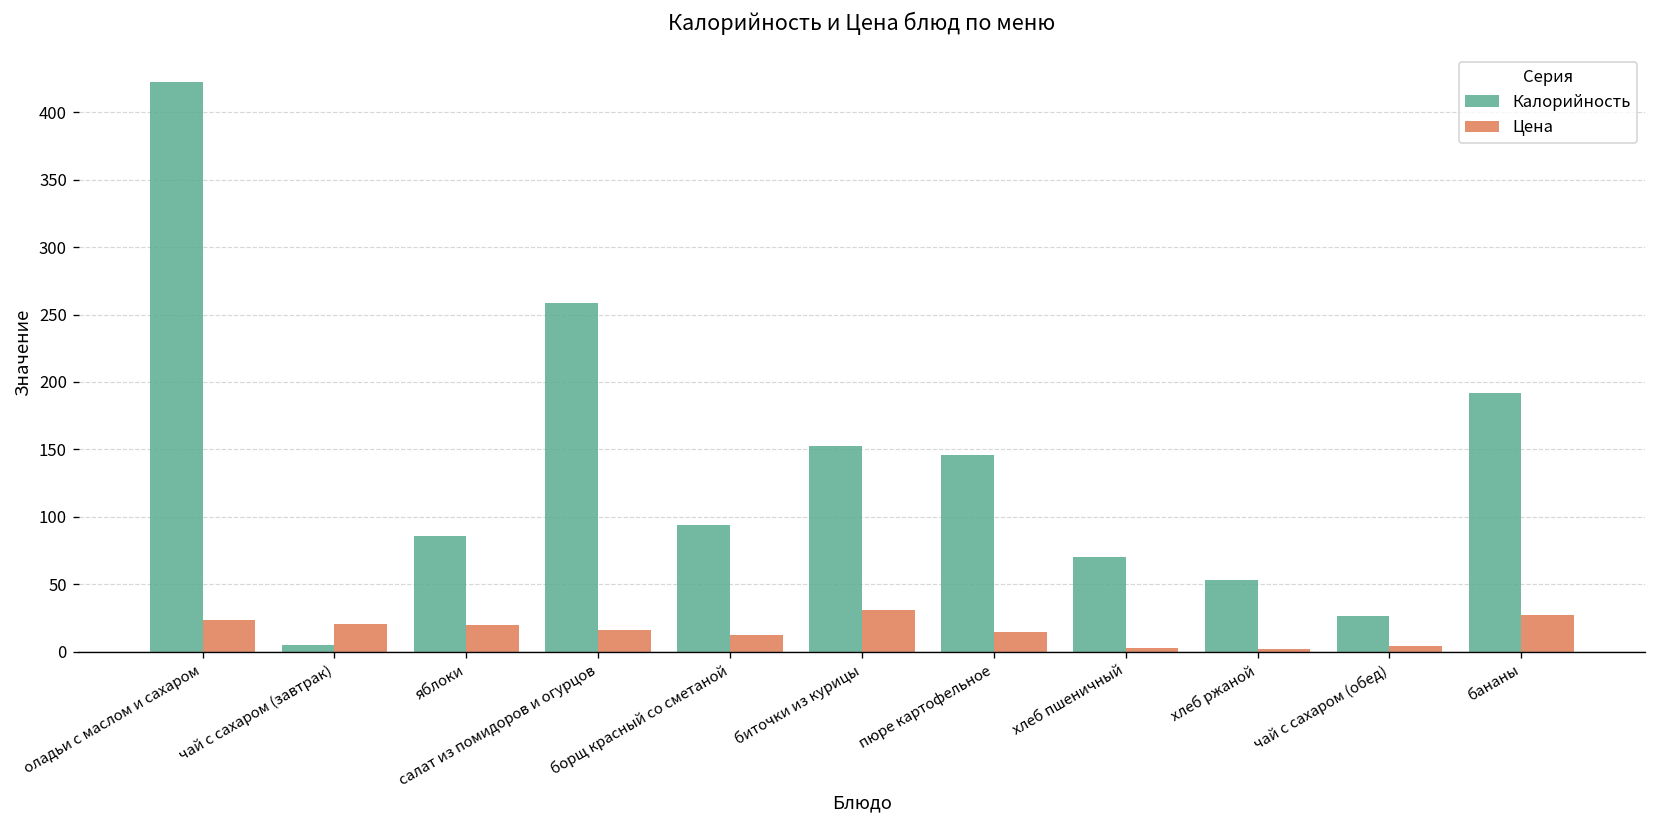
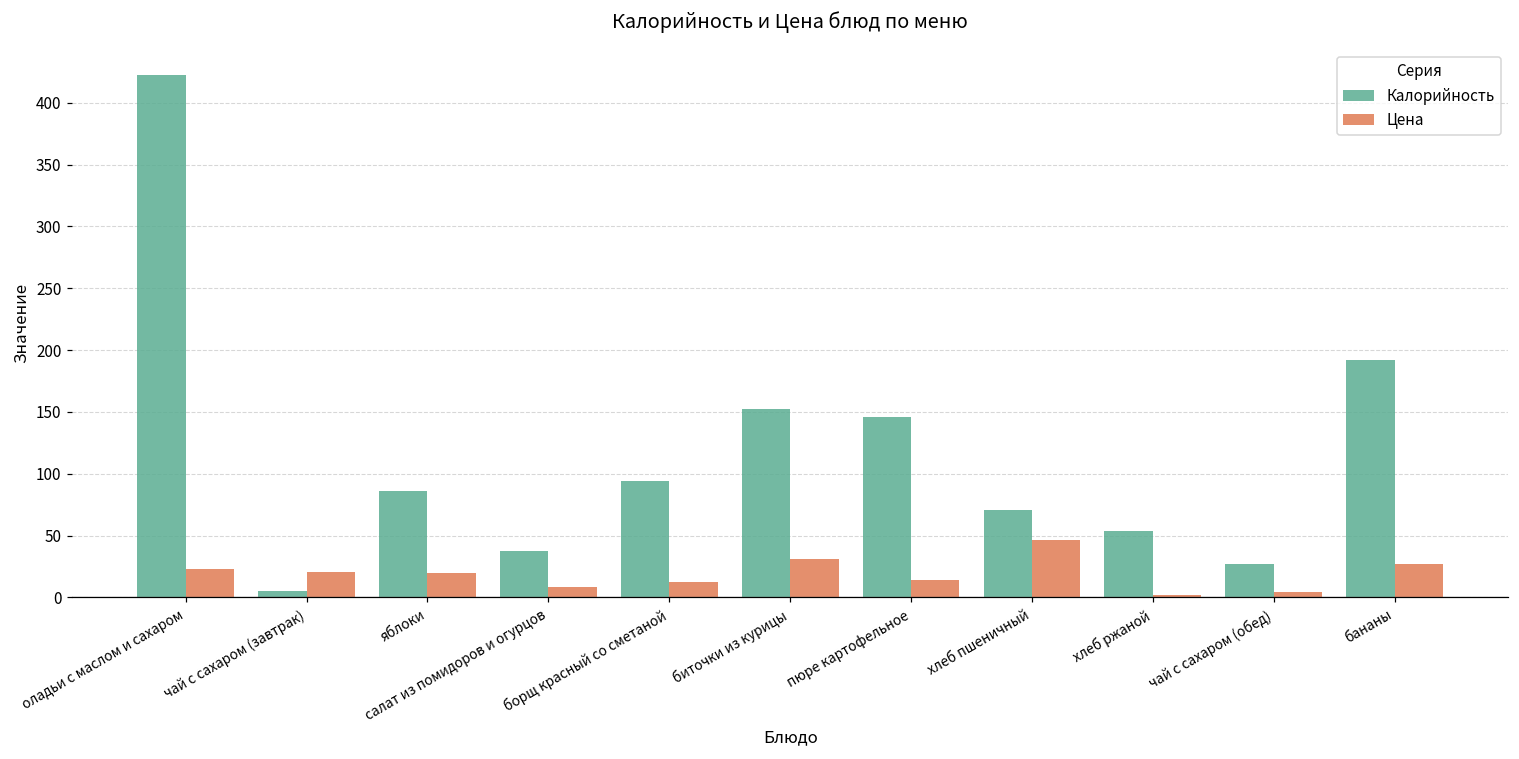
  {
    "Калорийность": {
      "оладьи с маслом и сахаром": 422,
      "чай с сахаром (завтрак)": 5,
      "яблоки": 86,
-     "салат из помидоров и огурцов": 259,
+     "салат из помидоров и огурцов": 38,
      "борщ красный со сметаной": 94,
      "биточки из курицы": 153,
      "пюре картофельное": 146,
      "хлеб пшеничный": 70,
      "хлеб ржаной": 54,
      "чай с сахаром (обед)": 27,
      "бананы": 192
    },
    "Цена": {
      "оладьи с маслом и сахаром": 23,
      "чай с сахаром (завтрак)": 21,
      "яблоки": 20,
-     "салат из помидоров и огурцов": 16,
+     "салат из помидоров и огурцов": 8,
      "борщ красный со сметаной": 13,
      "биточки из курицы": 31,
      "пюре картофельное": 14,
-     "хлеб пшеничный": 3,
+     "хлеб пшеничный": 47,
      "чай с сахаром (обед)": 4,
      "бананы": 27
    }
  }
